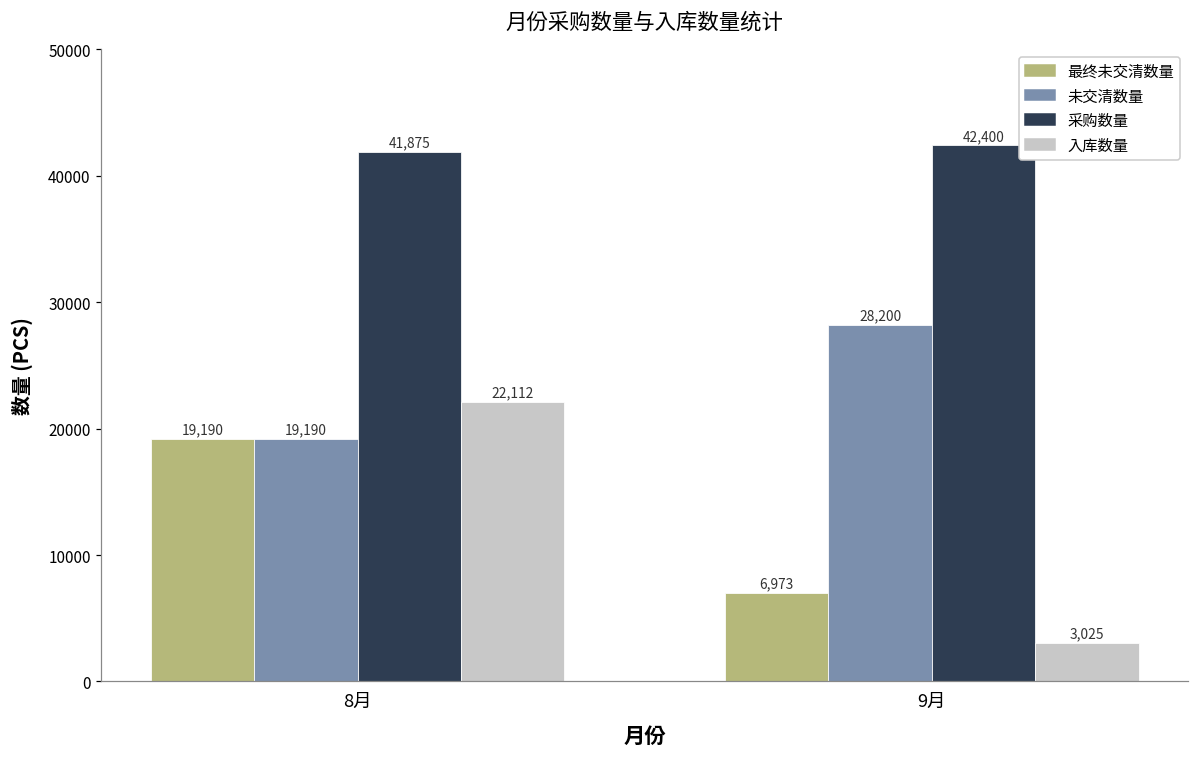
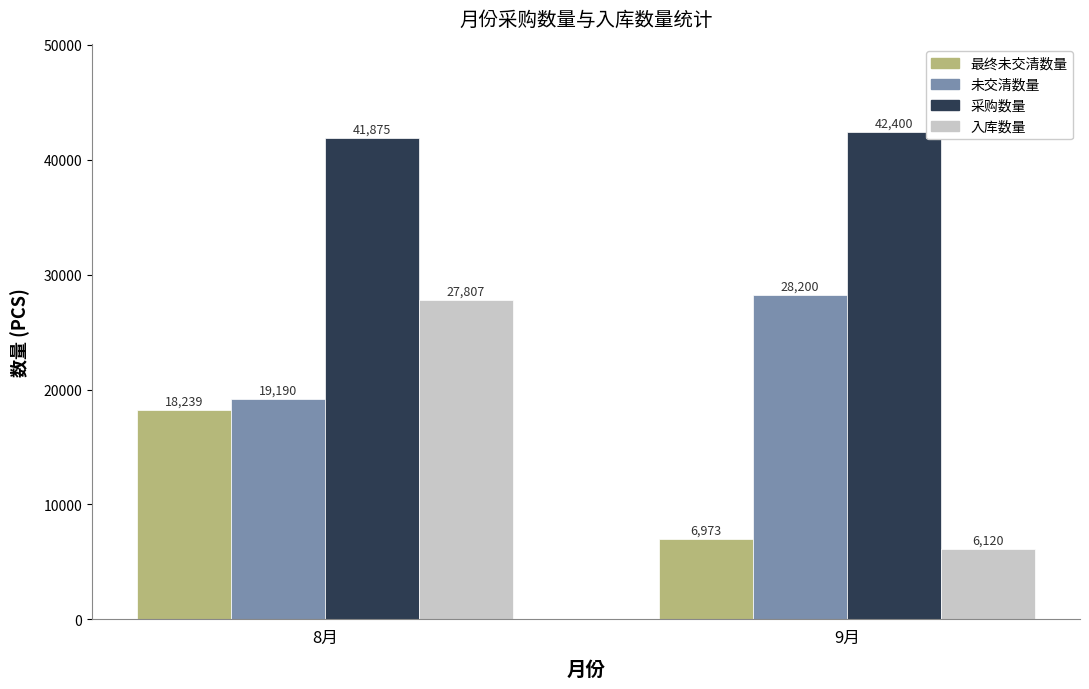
  {
    "最终未交清数量": {
-     "8月": "19,190",
+     "8月": "18,239",
      "9月": "6,973"
    },
    "未交清数量": {
      "8月": "19,190",
      "9月": "28,200"
    },
    "采购数量": {
      "8月": "41,875",
      "9月": "42,400"
    },
    "入库数量": {
-     "8月": "22,112",
-     "9月": "3,025"
+     "8月": "27,807",
+     "9月": "6,120"
    }
  }
